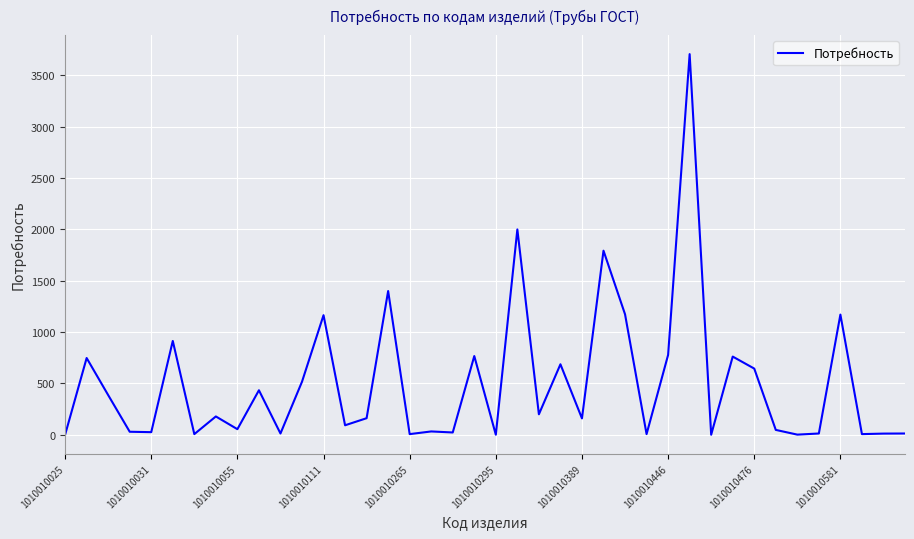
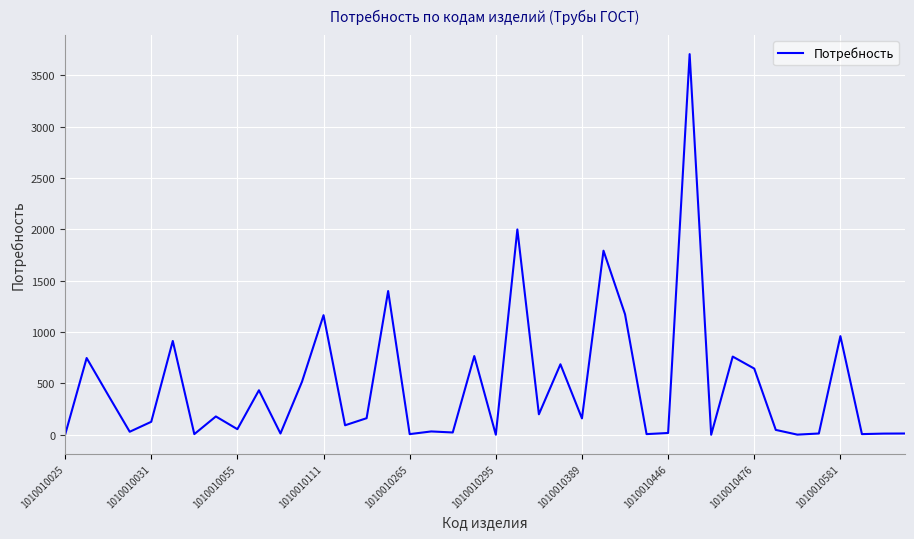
  {
    "1010010025": 0,
-   "1010010031": 30,
+   "1010010031": 130,
    "1010010055": 60,
    "1010010111": 1170,
    "1010010265": 10,
    "1010010295": 0,
    "1010010389": 160,
-   "1010010446": 780,
+   "1010010446": 20,
    "1010010476": 650,
-   "1010010581": 1170
+   "1010010581": 960
  }
